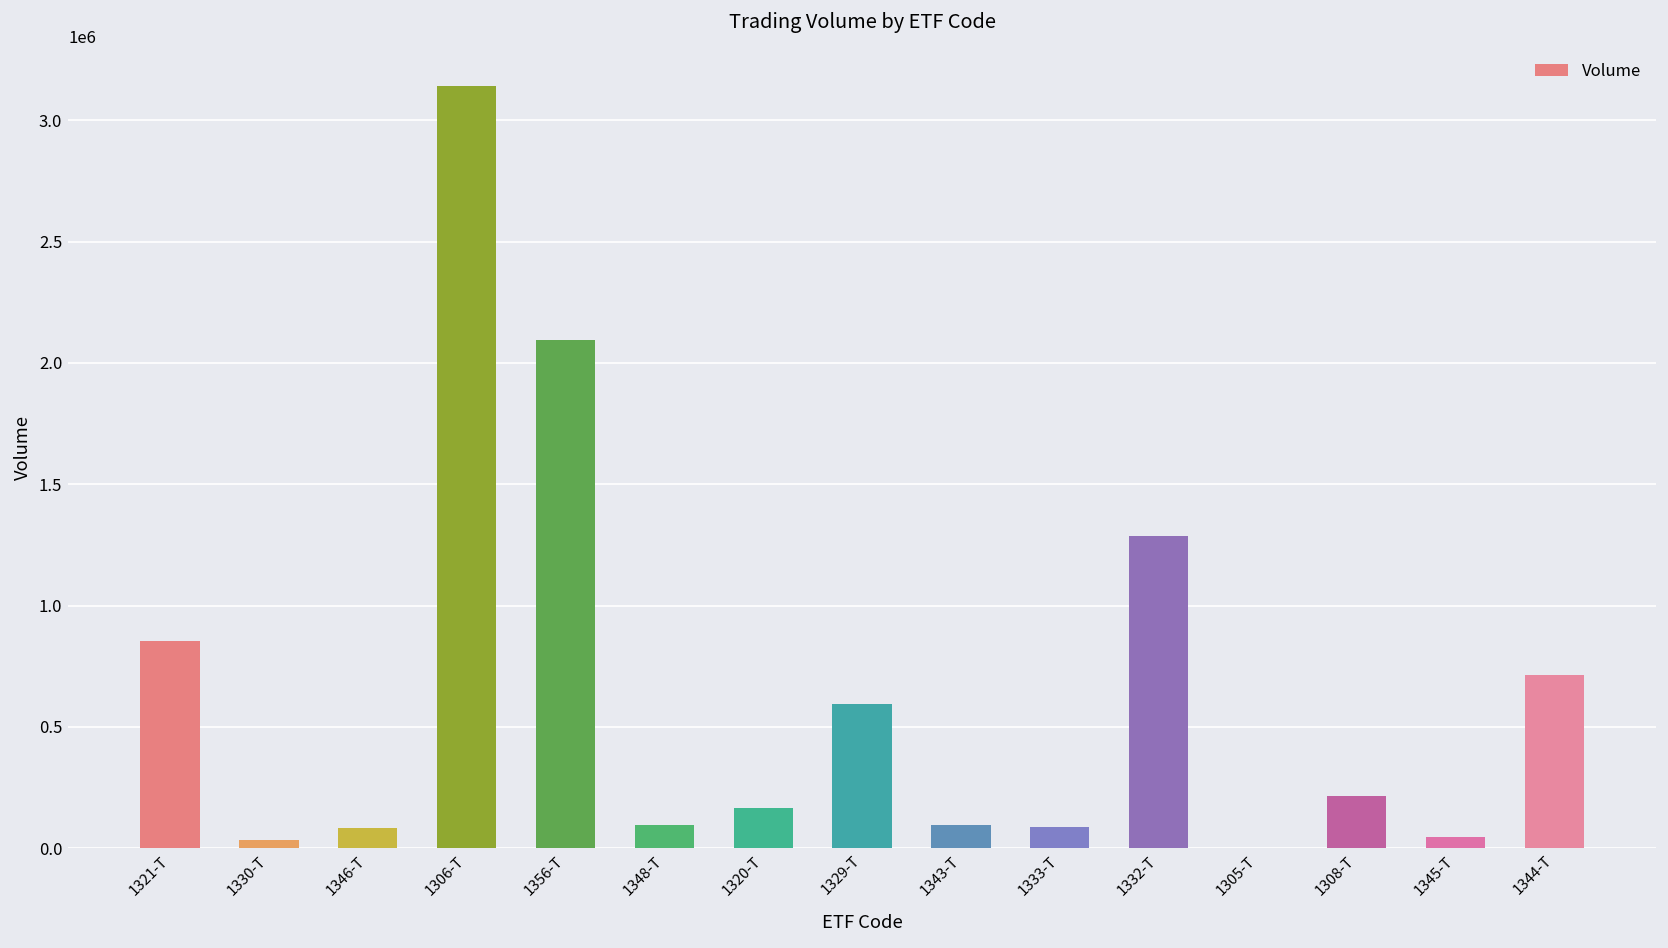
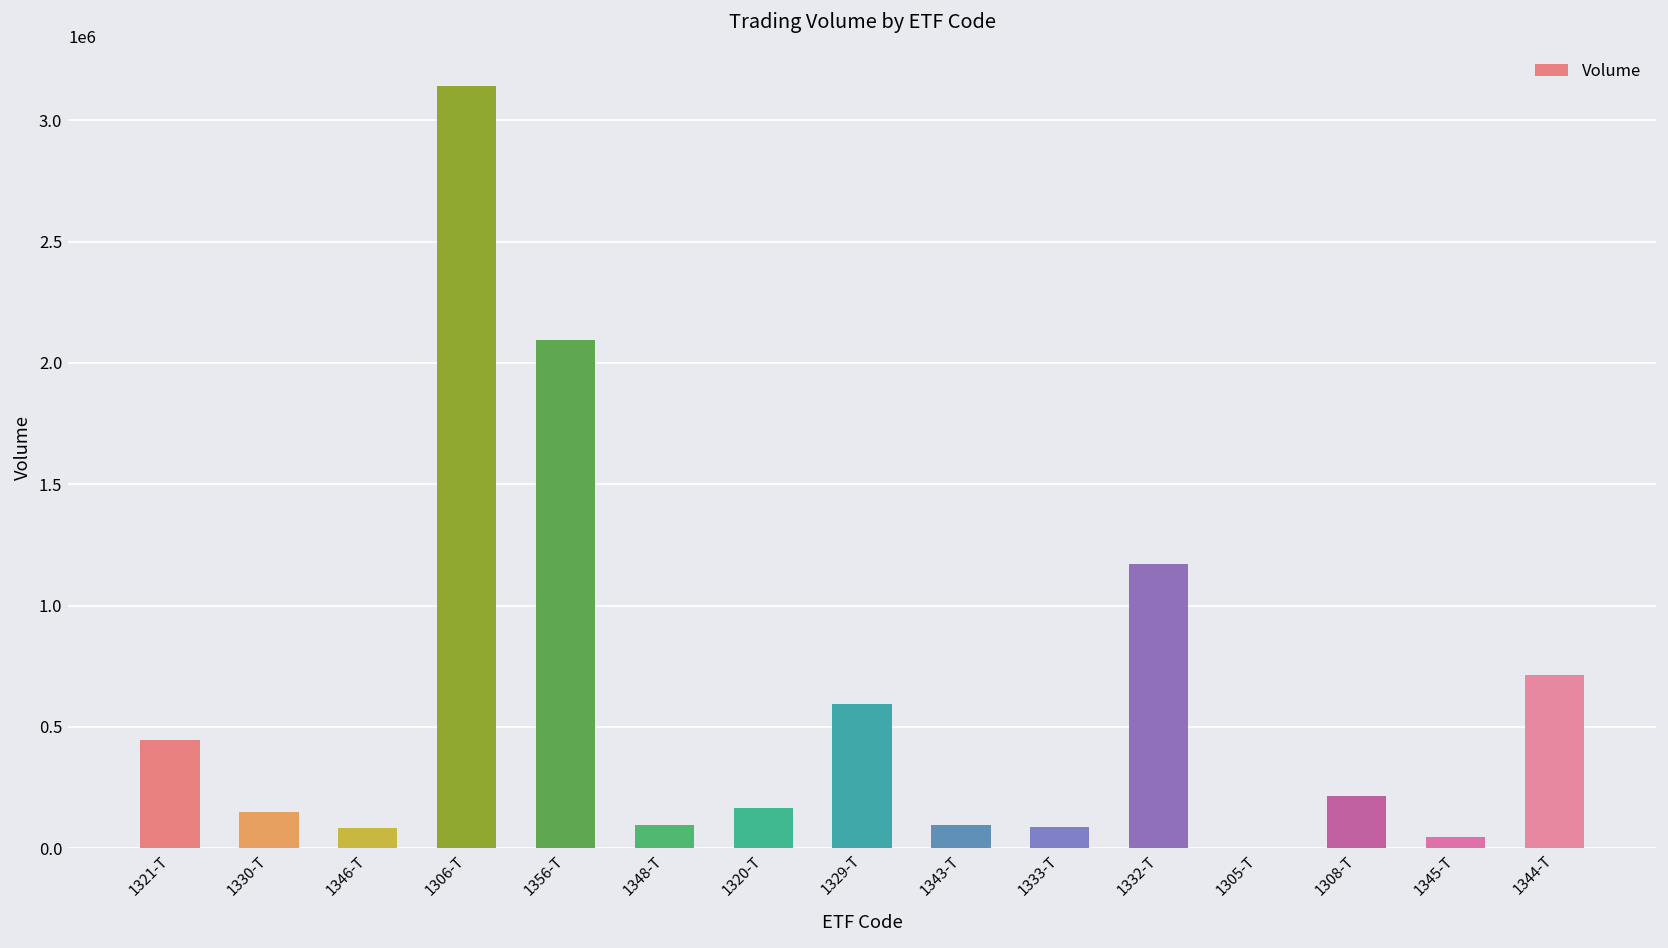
  {
-   "1321-T": 850000,
-   "1330-T": 40000,
+   "1321-T": 450000,
+   "1330-T": 150000,
    "1346-T": 80000,
    "1306-T": 3140000,
    "1356-T": 2090000,
    "1348-T": 90000,
    "1320-T": 170000,
    "1329-T": 590000,
    "1343-T": 100000,
    "1333-T": 90000,
-   "1332-T": 1290000,
+   "1332-T": 1170000,
    "1308-T": 220000,
    "1345-T": 40000,
    "1344-T": 720000
  }
